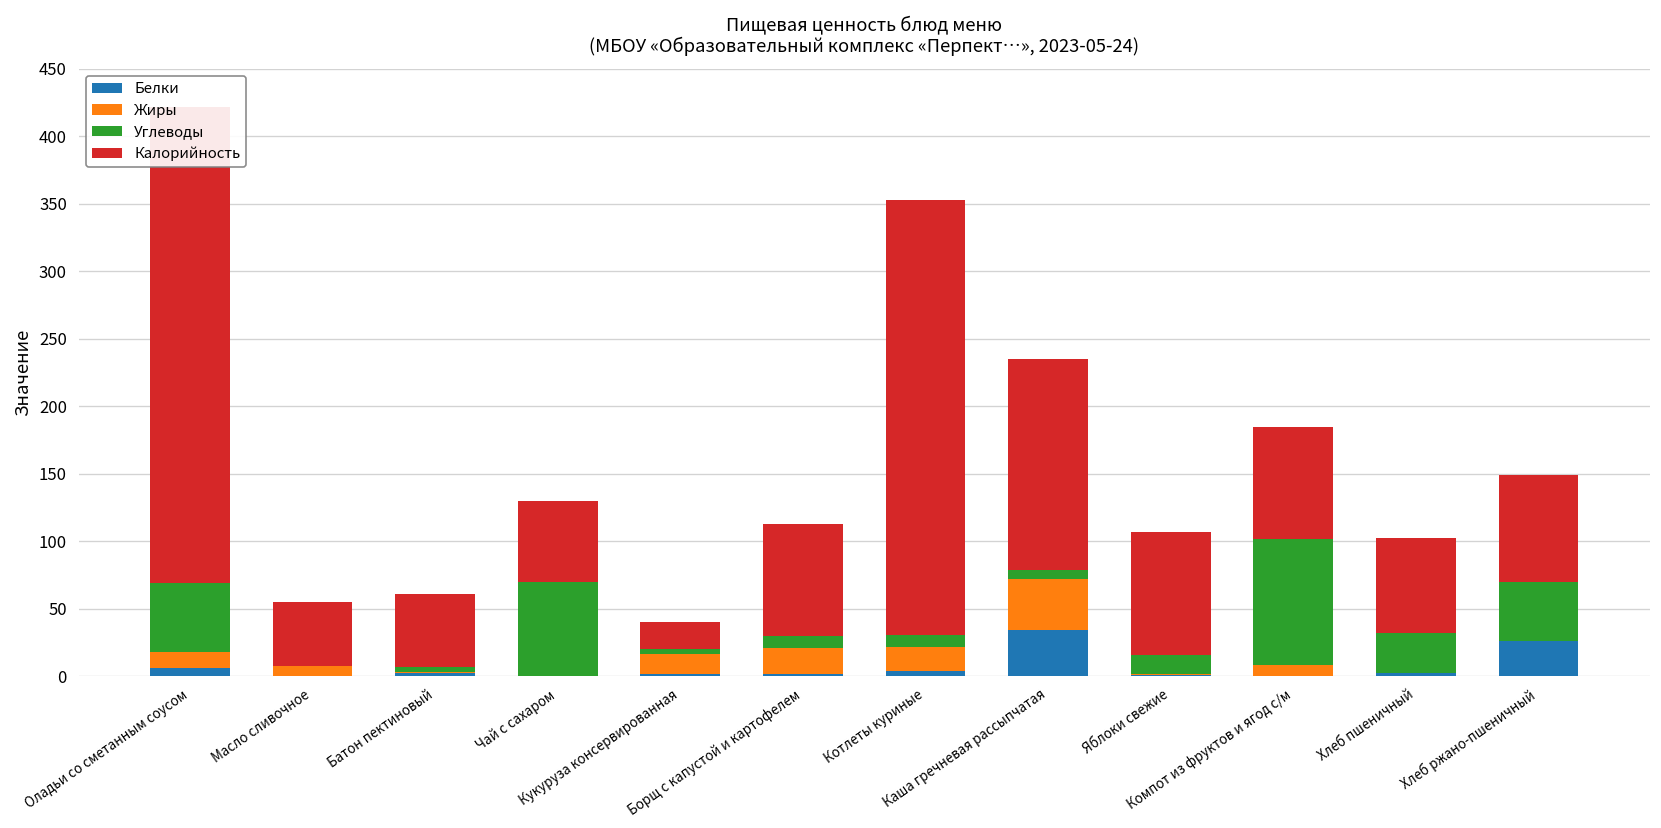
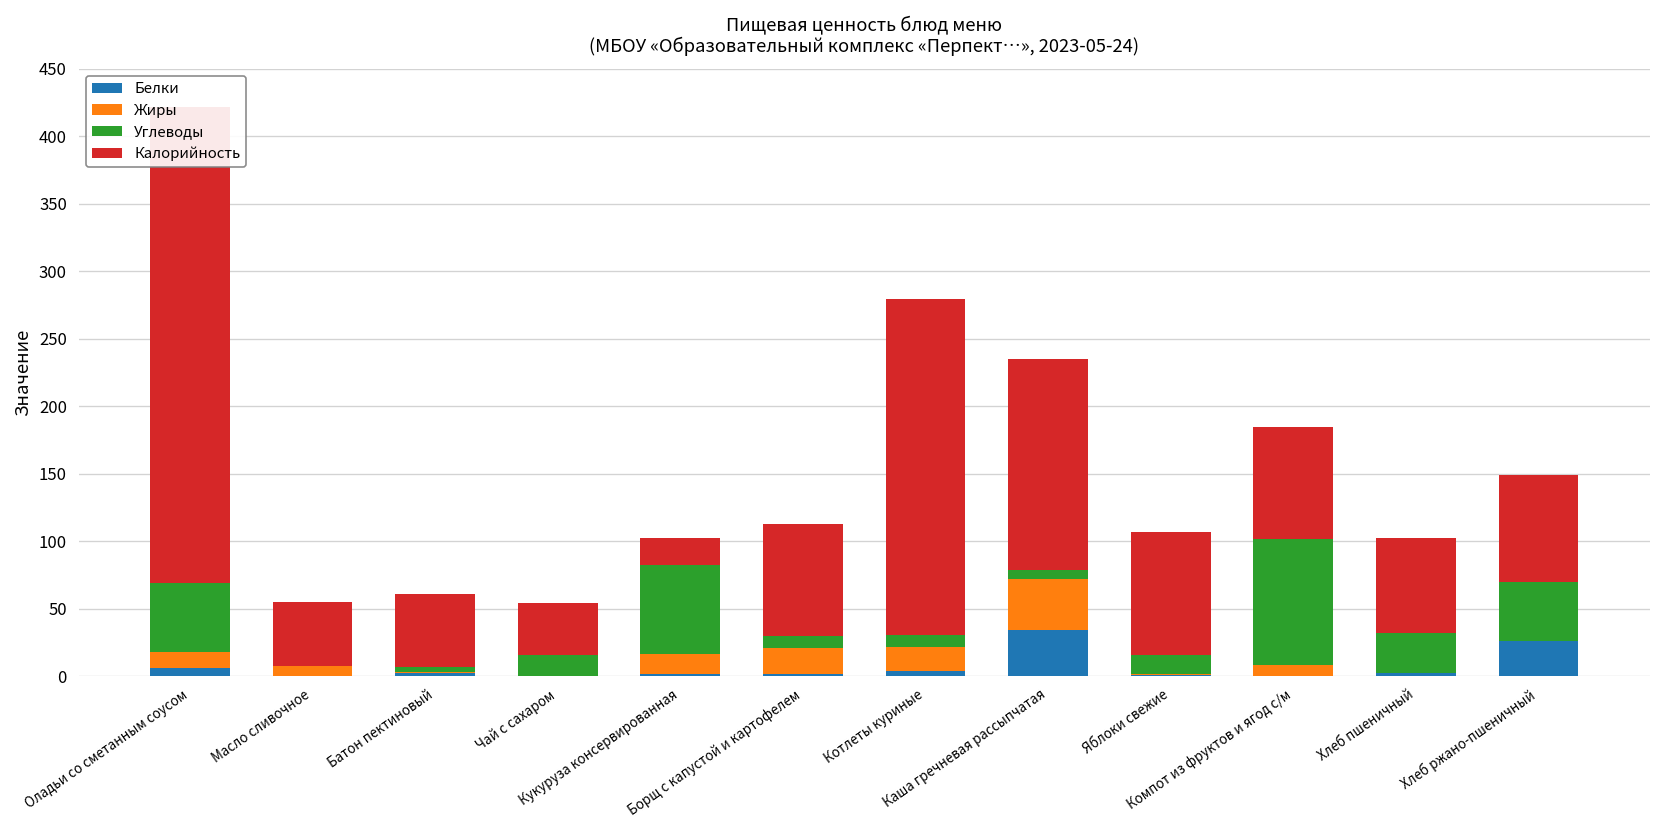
  {
    "Белки": {
      "Оладьи со сметанным соусом": 6,
      "Котлеты куриные": 4,
      "Каша гречневая рассыпчатая": 34,
      "Хлеб пшеничный": 2,
      "Хлеб ржано-пшеничный": 26
    },
    "Жиры": {
      "Оладьи со сметанным соусом": 11,
      "Масло сливочное": 7,
      "Кукуруза консервированная": 15,
      "Борщ с капустой и картофелем": 19,
      "Котлеты куриные": 17,
      "Каша гречневая рассыпчатая": 38,
      "Компот из фруктов и ягод с/м": 8
    },
    "Углеводы": {
      "Оладьи со сметанным соусом": 52,
      "Батон пектиновый": 4,
-     "Чай с сахаром": 70,
-     "Кукуруза консервированная": 4,
+     "Чай с сахаром": 15,
+     "Кукуруза консервированная": 66,
      "Борщ с капустой и картофелем": 9,
      "Котлеты куриные": 9,
      "Каша гречневая рассыпчатая": 7,
      "Яблоки свежие": 15,
      "Компот из фруктов и ягод с/м": 93,
      "Хлеб пшеничный": 29,
      "Хлеб ржано-пшеничный": 44
    },
    "Калорийность": {
      "Масло сливочное": 48,
      "Батон пектиновый": 54,
-     "Чай с сахаром": 60,
+     "Чай с сахаром": 39,
      "Кукуруза консервированная": 20,
      "Борщ с капустой и картофелем": 83,
-     "Котлеты куриные": 323,
+     "Котлеты куриные": 249,
      "Каша гречневая рассыпчатая": 157,
      "Яблоки свежие": 91,
      "Компот из фруктов и ягод с/м": 83,
      "Хлеб пшеничный": 71,
      "Хлеб ржано-пшеничный": 79
    }
  }
